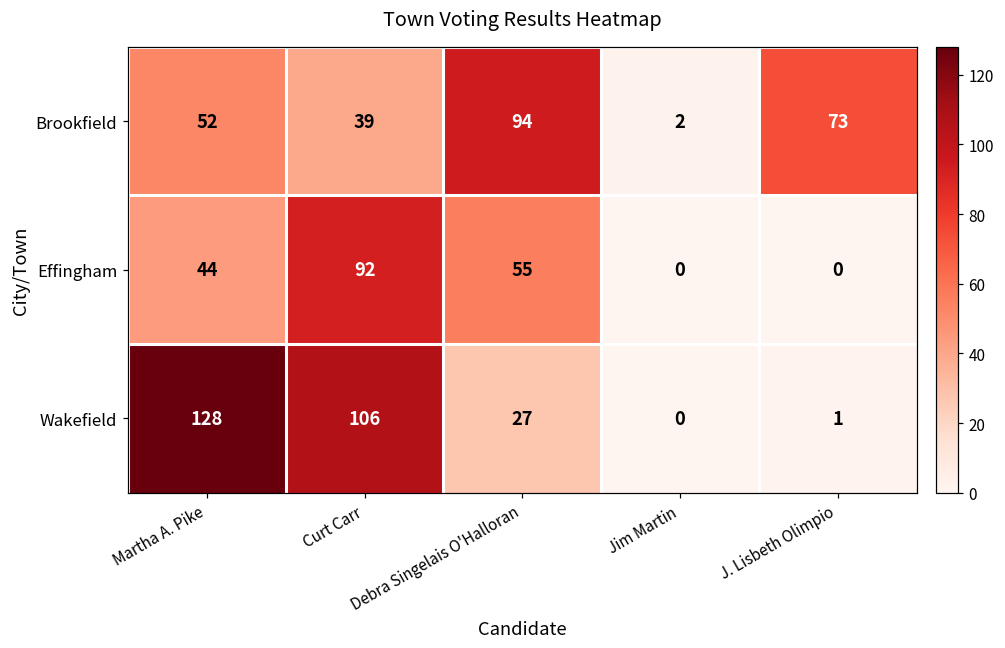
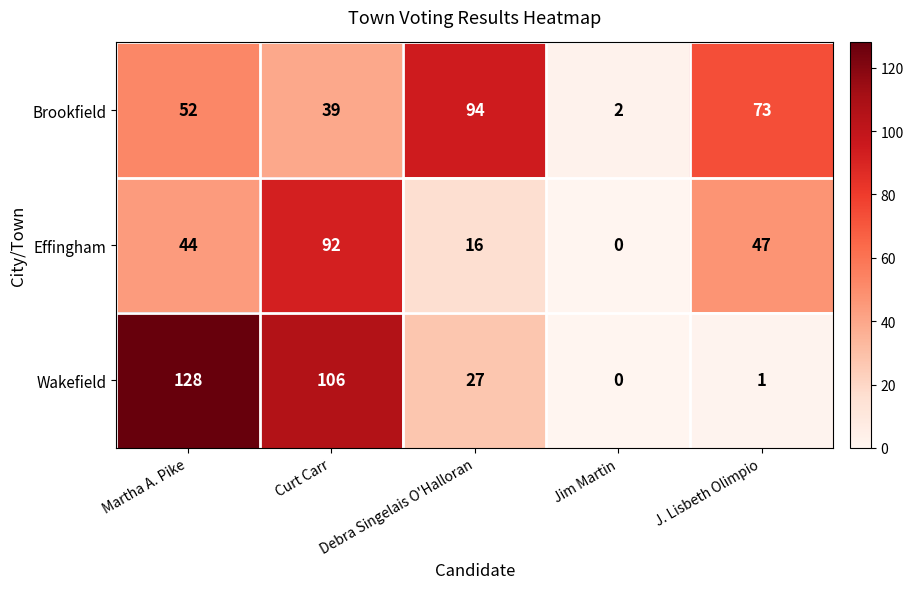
  {
    "Brookfield": {
      "Martha A. Pike": 52,
      "Curt Carr": 39,
      "Debra Singelais O'Halloran": 94,
      "Jim Martin": 2,
      "J. Lisbeth Olimpio": 73
    },
    "Effingham": {
      "Martha A. Pike": 44,
      "Curt Carr": 92,
-     "Debra Singelais O'Halloran": 55,
+     "Debra Singelais O'Halloran": 16,
      "Jim Martin": 0,
-     "J. Lisbeth Olimpio": 0
+     "J. Lisbeth Olimpio": 47
    },
    "Wakefield": {
      "Martha A. Pike": 128,
      "Curt Carr": 106,
      "Debra Singelais O'Halloran": 27,
      "Jim Martin": 0,
      "J. Lisbeth Olimpio": 1
    }
  }
